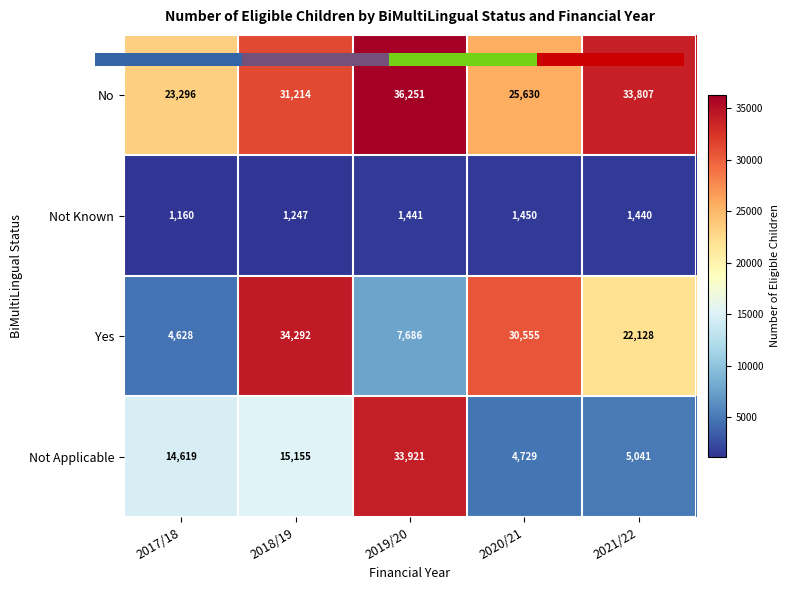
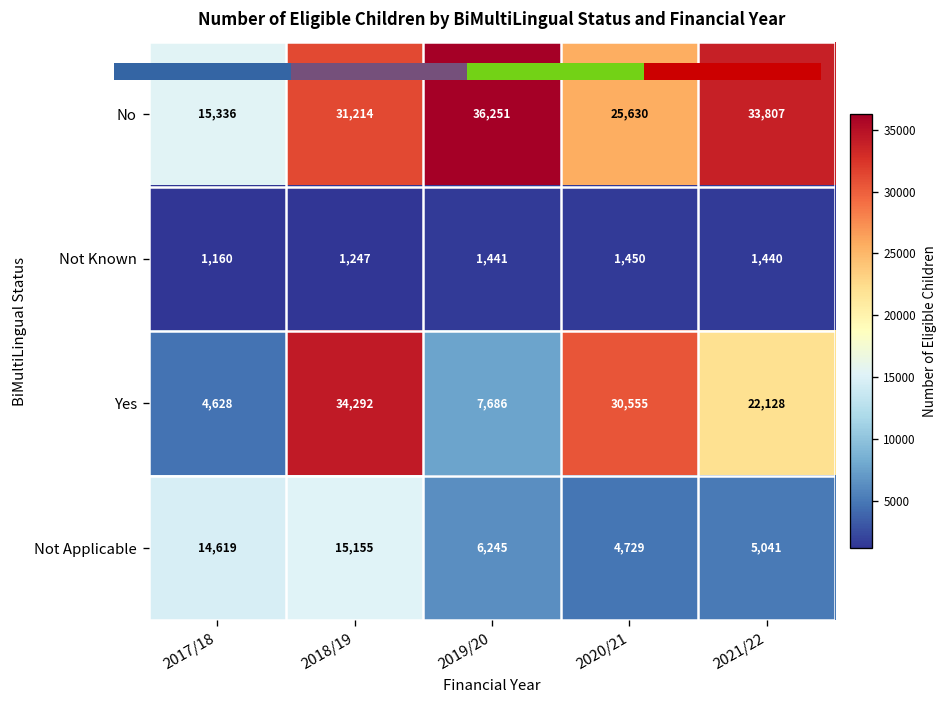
  {
    "Number of Eligible Children by BiMultiLingual Status and Financial Year": {
      "No": {
-       "2017/18": "23,296",
+       "2017/18": "15,336",
        "2018/19": "31,214",
        "2019/20": "36,251",
        "2020/21": "25,630",
        "2021/22": "33,807"
      },
      "Not Known": {
        "2017/18": "1,160",
        "2018/19": "1,247",
        "2019/20": "1,441",
        "2020/21": "1,450",
        "2021/22": "1,440"
      },
      "Yes": {
        "2017/18": "4,628",
        "2018/19": "34,292",
        "2019/20": "7,686",
        "2020/21": "30,555",
        "2021/22": "22,128"
      },
      "Not Applicable": {
        "2017/18": "14,619",
        "2018/19": "15,155",
-       "2019/20": "33,921",
+       "2019/20": "6,245",
        "2020/21": "4,729",
        "2021/22": "5,041"
      }
    }
  }
